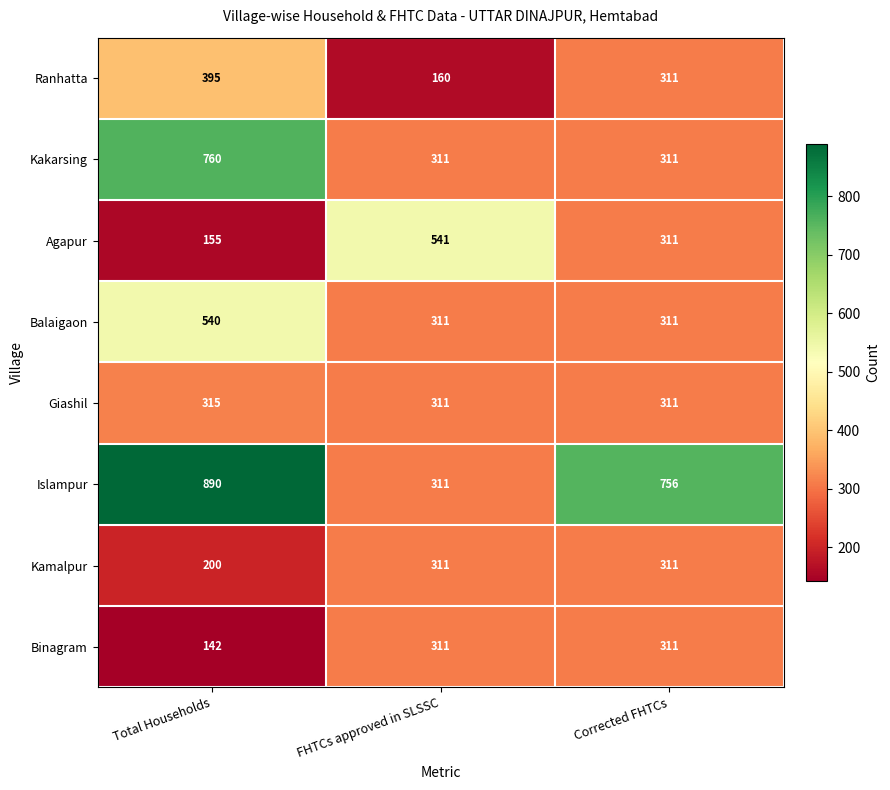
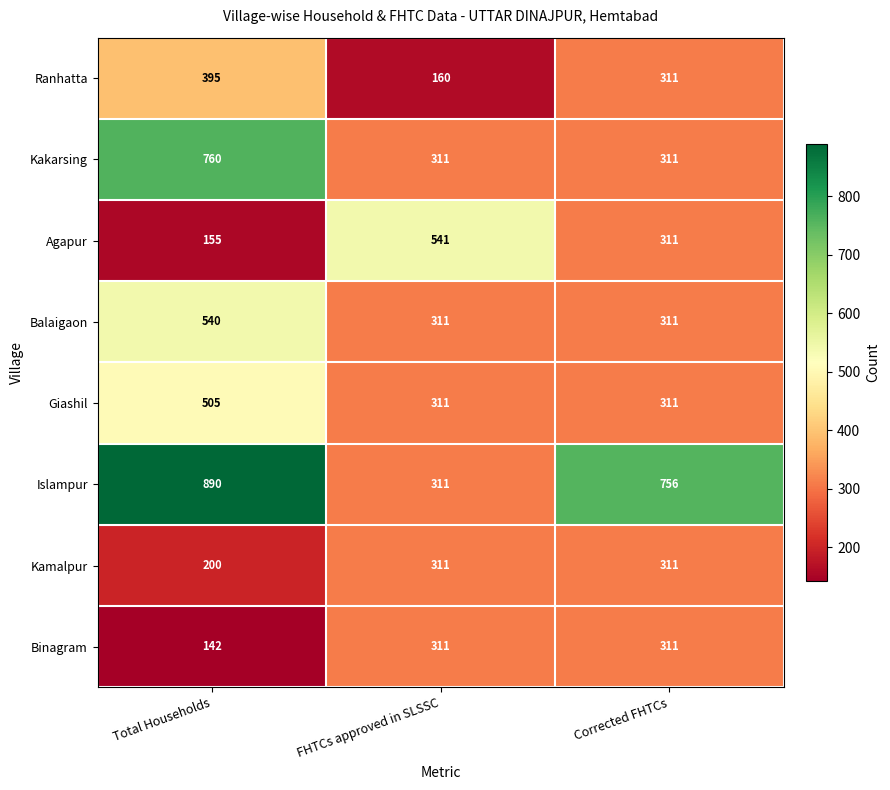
  {
    "Ranhatta": {
      "Total Households": 395,
      "FHTCs approved in SLSSC": 160,
      "Corrected FHTCs": 311
    },
    "Kakarsing": {
      "Total Households": 760,
      "FHTCs approved in SLSSC": 311,
      "Corrected FHTCs": 311
    },
    "Agapur": {
      "Total Households": 155,
      "FHTCs approved in SLSSC": 541,
      "Corrected FHTCs": 311
    },
    "Balaigaon": {
      "Total Households": 540,
      "FHTCs approved in SLSSC": 311,
      "Corrected FHTCs": 311
    },
    "Giashil": {
-     "Total Households": 315,
+     "Total Households": 505,
      "FHTCs approved in SLSSC": 311,
      "Corrected FHTCs": 311
    },
    "Islampur": {
      "Total Households": 890,
      "FHTCs approved in SLSSC": 311,
      "Corrected FHTCs": 756
    },
    "Kamalpur": {
      "Total Households": 200,
      "FHTCs approved in SLSSC": 311,
      "Corrected FHTCs": 311
    },
    "Binagram": {
      "Total Households": 142,
      "FHTCs approved in SLSSC": 311,
      "Corrected FHTCs": 311
    }
  }
